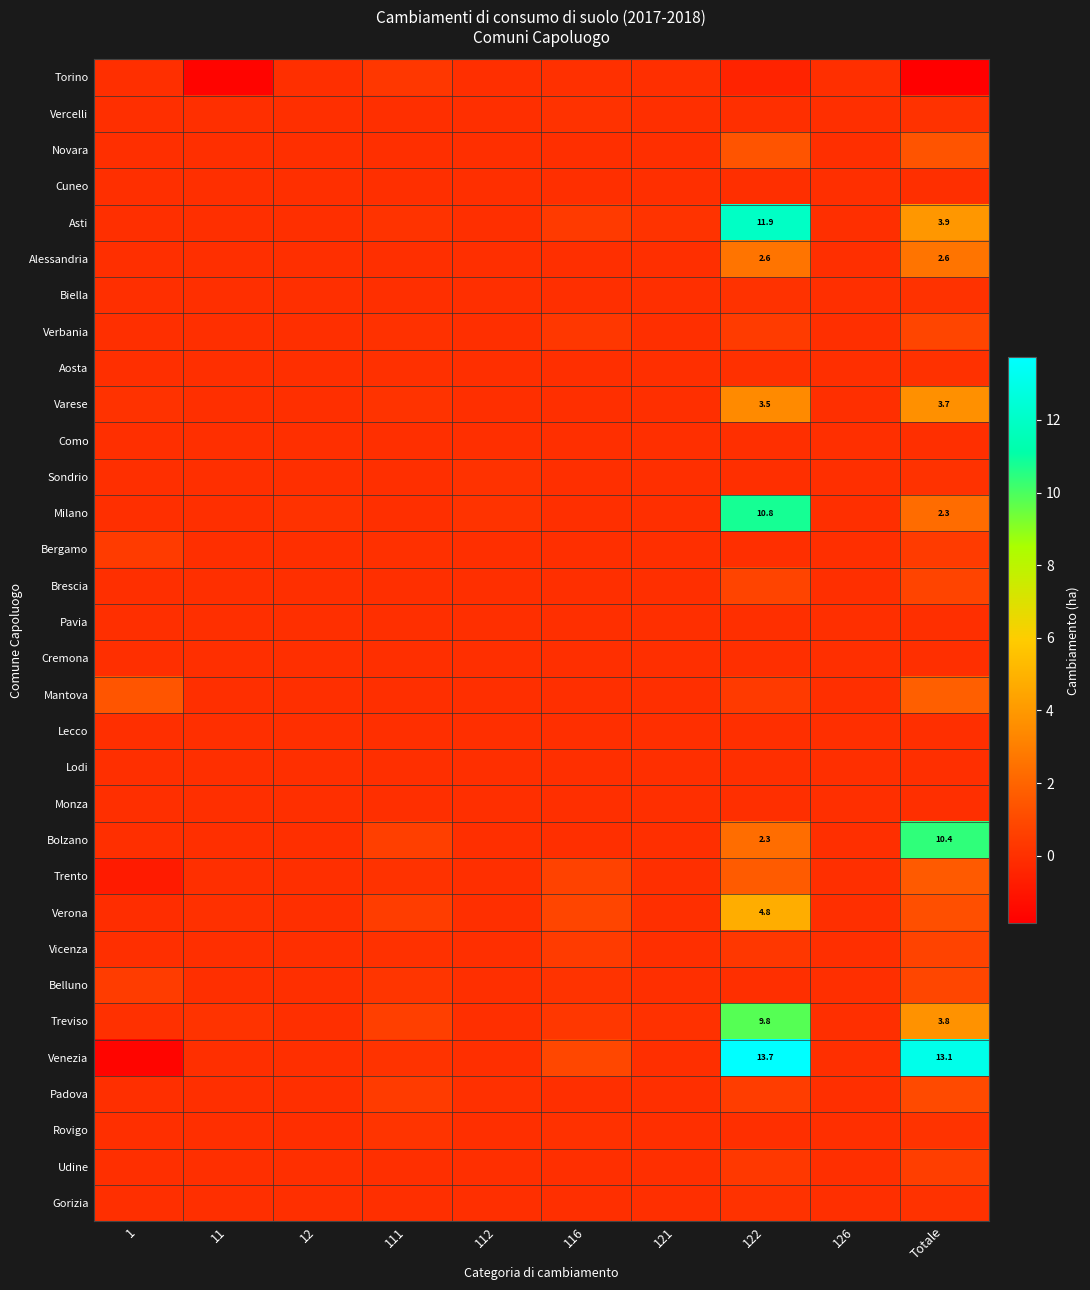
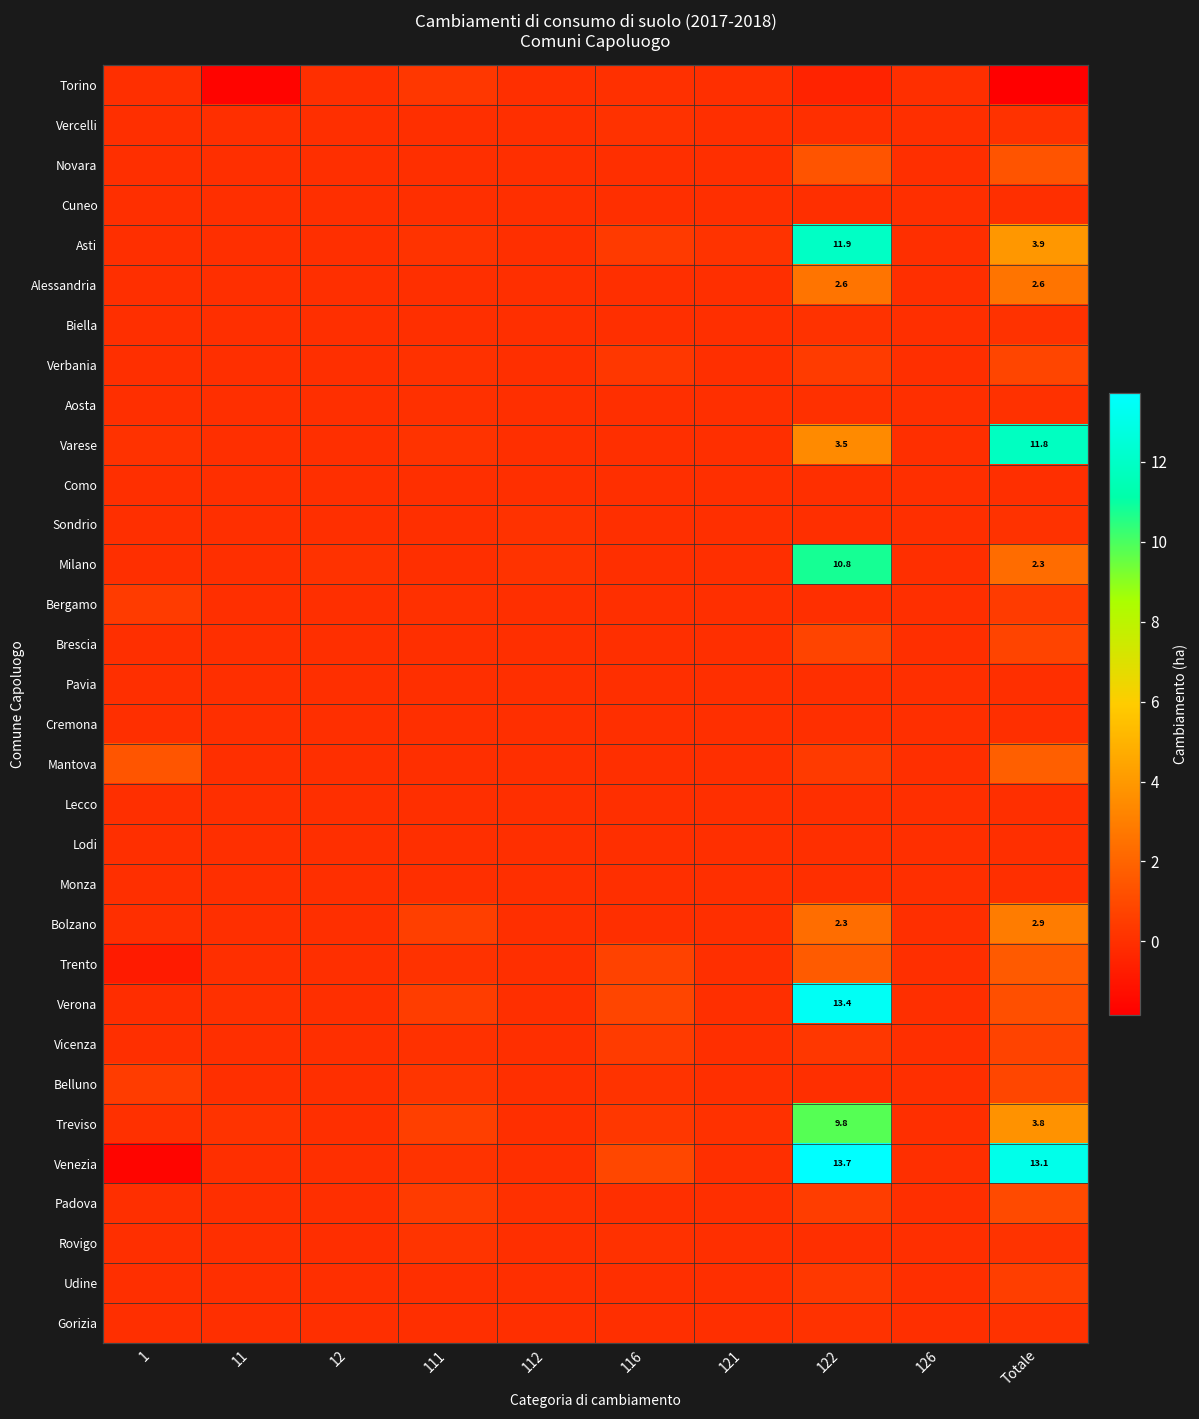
  {
    "Asti": {
      "122": 11.9,
      "Totale": 3.9
    },
    "Alessandria": {
      "122": 2.6,
      "Totale": 2.6
    },
    "Varese": {
      "122": 3.5,
-     "Totale": 3.7
+     "Totale": 11.8
    },
    "Milano": {
      "122": 10.8,
      "Totale": 2.3
    },
    "Bolzano": {
      "122": 2.3,
-     "Totale": 10.4
+     "Totale": 2.9
    },
    "Verona": {
-     "122": 4.8
+     "122": 13.4
    },
    "Treviso": {
      "122": 9.8,
      "Totale": 3.8
    },
    "Venezia": {
      "122": 13.7,
      "Totale": 13.1
    }
  }
